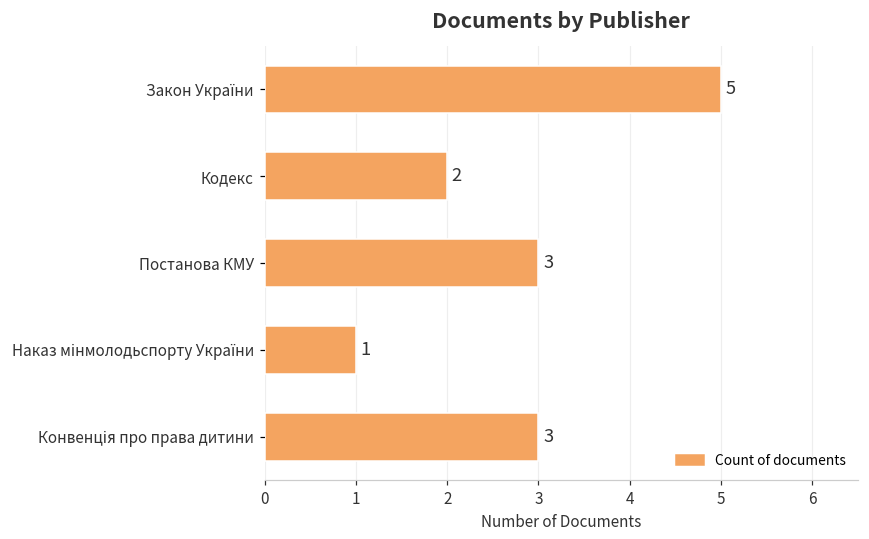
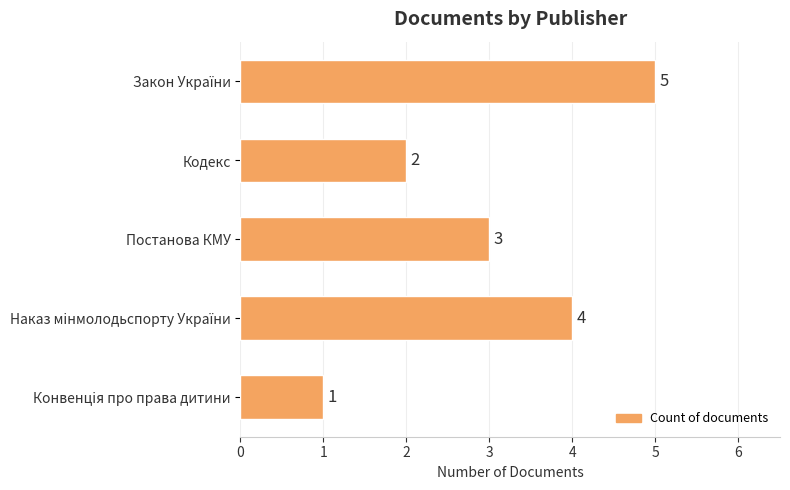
  {
    "Закон України": 5,
    "Кодекс": 2,
    "Постанова КМУ": 3,
-   "Наказ мінмолодьспорту України": 1,
-   "Конвенція про права дитини": 3
+   "Наказ мінмолодьспорту України": 4,
+   "Конвенція про права дитини": 1
  }
